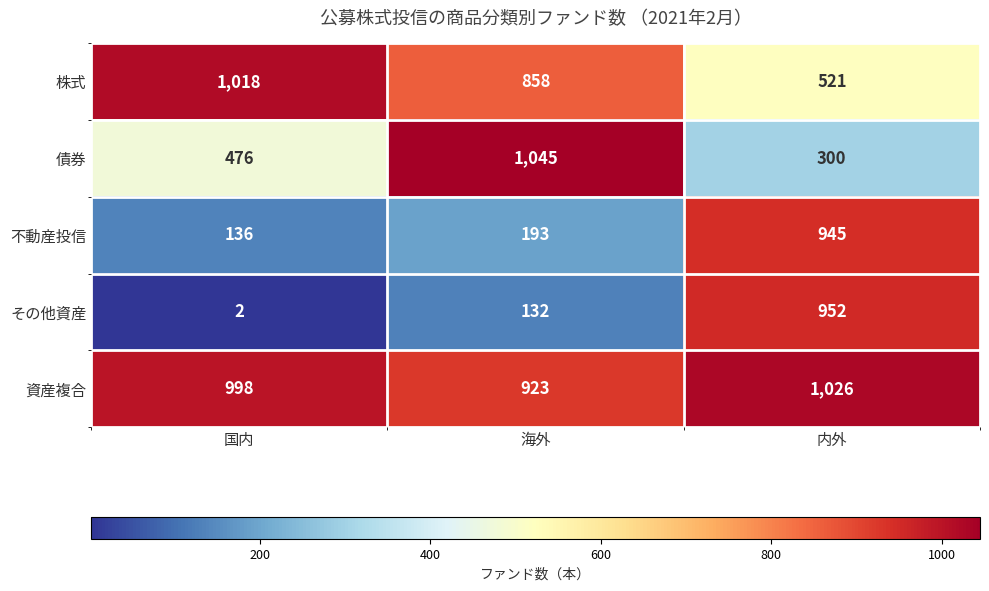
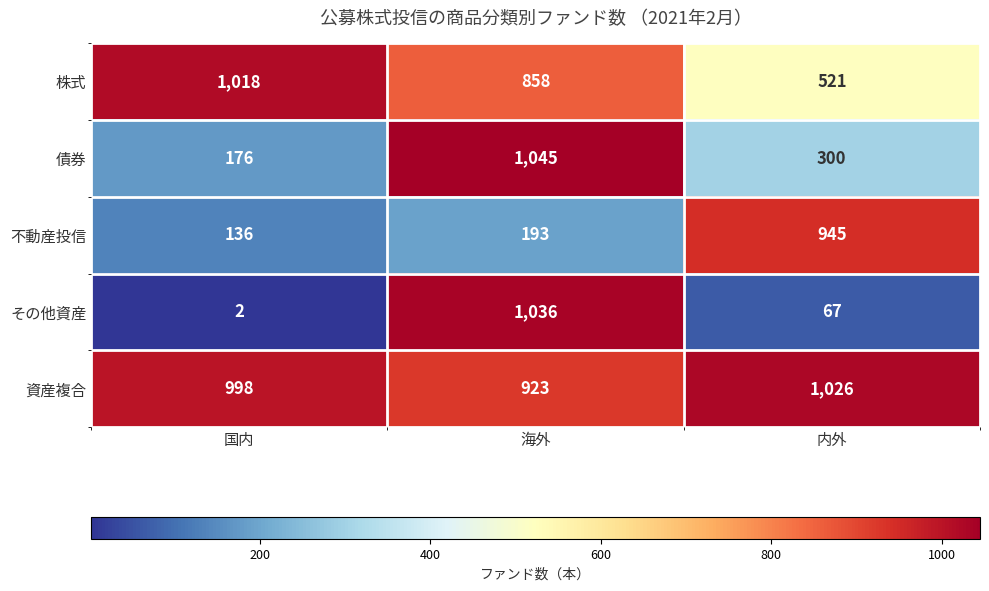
  {
    "株式": {
      "国内": "1,018",
      "海外": "858",
      "内外": "521"
    },
    "債券": {
-     "国内": "476",
+     "国内": "176",
      "海外": "1,045",
      "内外": "300"
    },
    "不動産投信": {
      "国内": "136",
      "海外": "193",
      "内外": "945"
    },
    "その他資産": {
      "国内": "2",
-     "海外": "132",
-     "内外": "952"
+     "海外": "1,036",
+     "内外": "67"
    },
    "資産複合": {
      "国内": "998",
      "海外": "923",
      "内外": "1,026"
    }
  }
